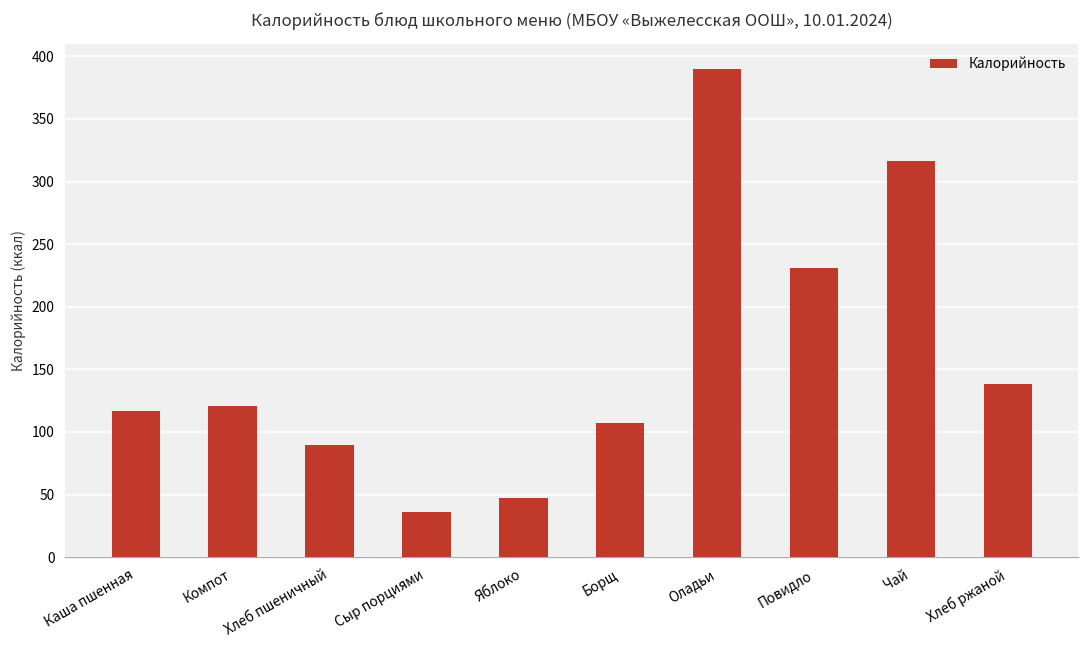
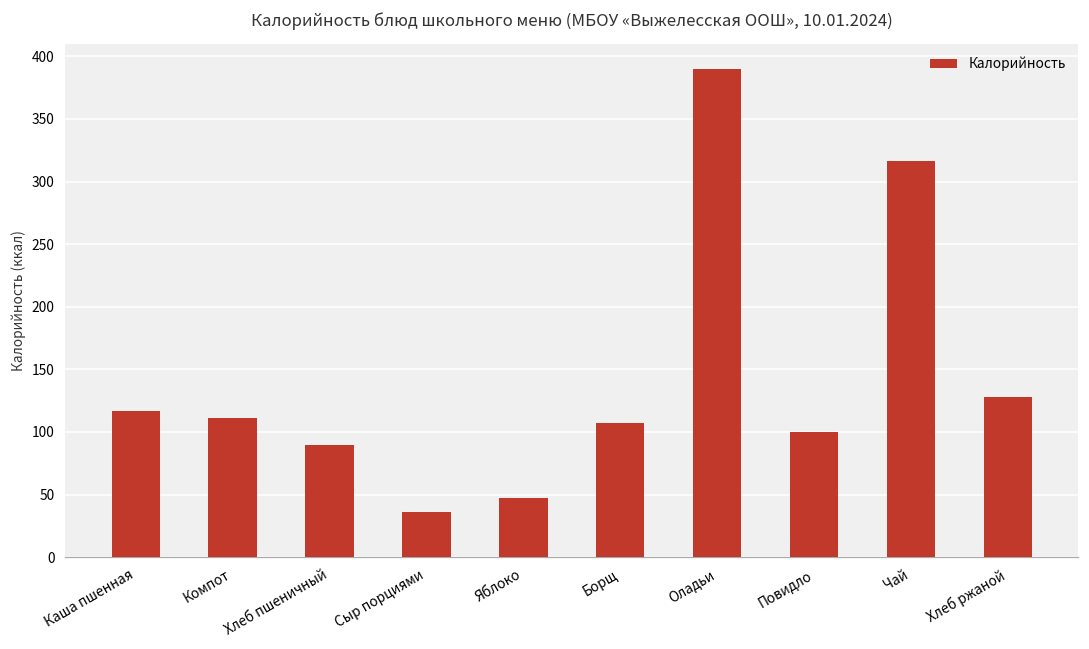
  {
    "Каша пшенная": 117,
-   "Компот": 120,
+   "Компот": 111,
    "Хлеб пшеничный": 90,
    "Сыр порциями": 36,
    "Яблоко": 47,
    "Борщ": 107,
    "Оладьи": 390,
-   "Повидло": 231,
+   "Повидло": 100,
    "Чай": 316,
-   "Хлеб ржаной": 138
+   "Хлеб ржаной": 128
  }
